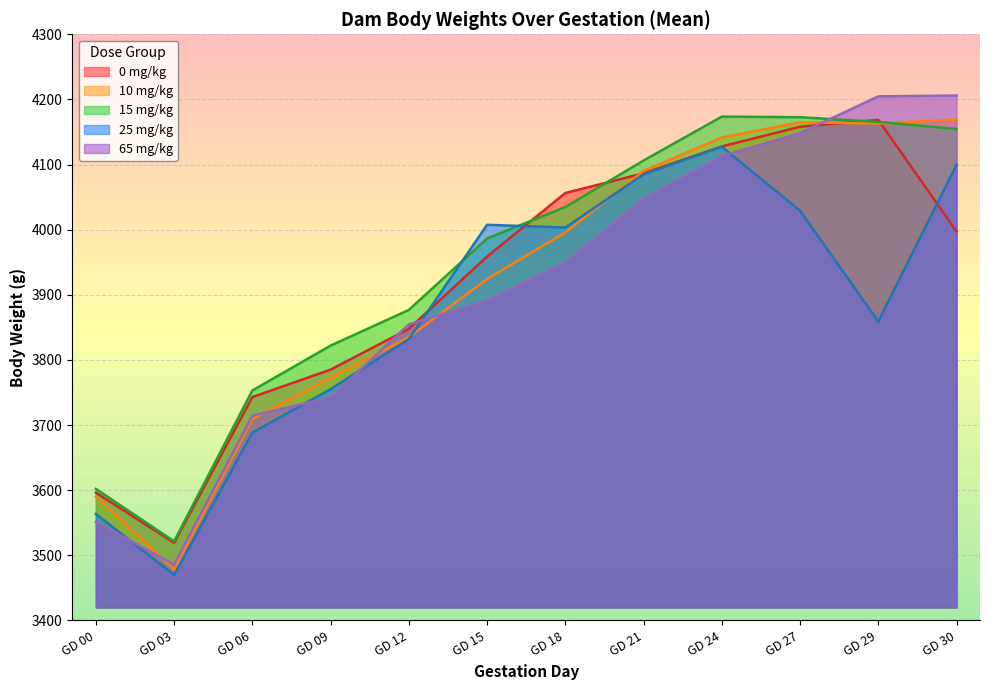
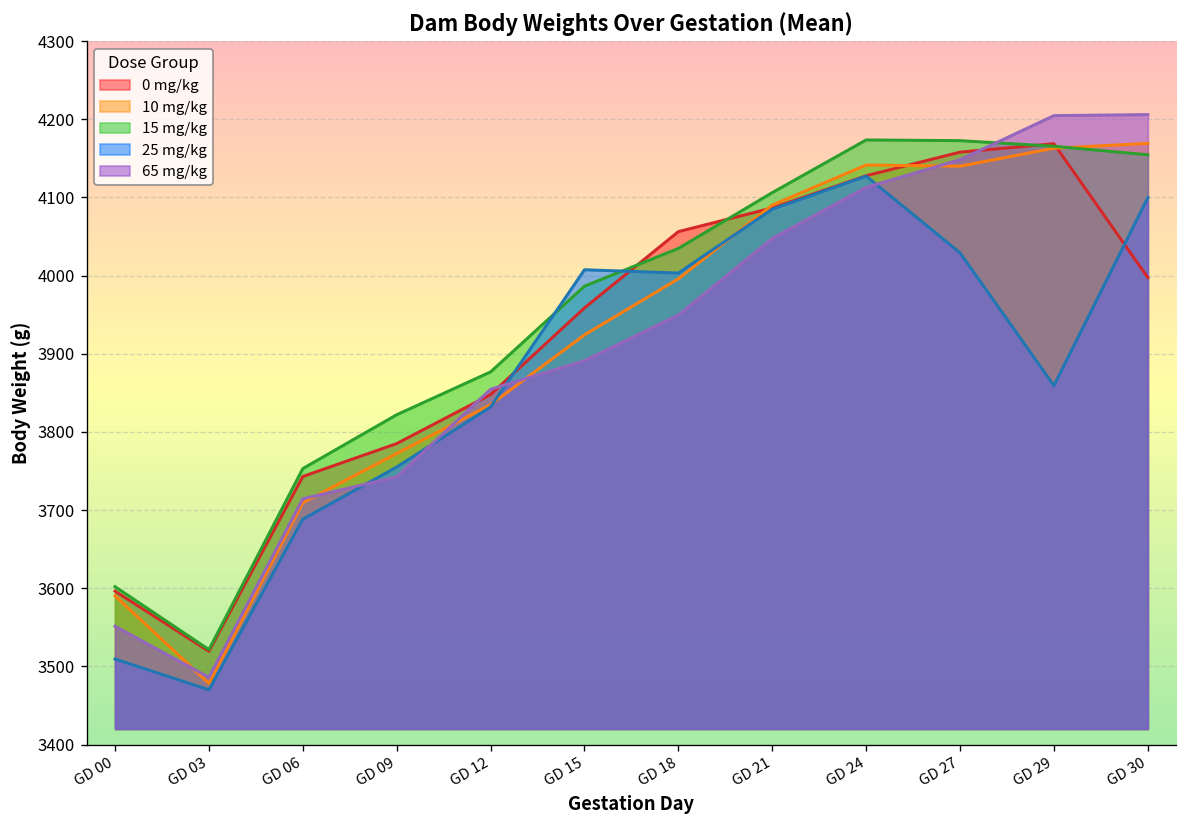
  {
    "0 mg/kg": {
      "GD 00": 3600,
      "GD 06": 3740,
      "GD 09": 3790,
      "GD 12": 3850,
      "GD 15": 3960,
      "GD 18": 4060,
      "GD 27": 4160,
      "GD 30": 4000
    },
    "10 mg/kg": {
      "GD 00": 3590,
      "GD 03": 3480,
      "GD 06": 3710,
      "GD 09": 3770,
      "GD 15": 3920,
      "GD 18": 4000,
      "GD 24": 4140,
-     "GD 27": 4160,
+     "GD 27": 4140,
      "GD 30": 4170
    },
    "15 mg/kg": {
      "GD 00": 3600,
      "GD 06": 3750,
      "GD 09": 3820,
      "GD 12": 3880,
      "GD 15": 3990,
      "GD 18": 4030,
      "GD 21": 4110,
      "GD 24": 4170,
      "GD 27": 4170,
      "GD 30": 4150
    },
    "25 mg/kg": {
-     "GD 00": 3560,
+     "GD 00": 3510,
      "GD 03": 3470,
      "GD 06": 3690,
      "GD 09": 3760,
      "GD 15": 4010,
      "GD 18": 4000,
      "GD 27": 4030,
      "GD 29": 3860,
      "GD 30": 4100
    },
    "65 mg/kg": {
      "GD 00": 3550,
      "GD 03": 3490,
      "GD 06": 3710,
      "GD 09": 3740,
      "GD 12": 3850,
      "GD 15": 3890,
      "GD 18": 3950,
      "GD 21": 4050,
      "GD 24": 4110,
      "GD 27": 4150,
      "GD 29": 4200,
      "GD 30": 4210
    }
  }
